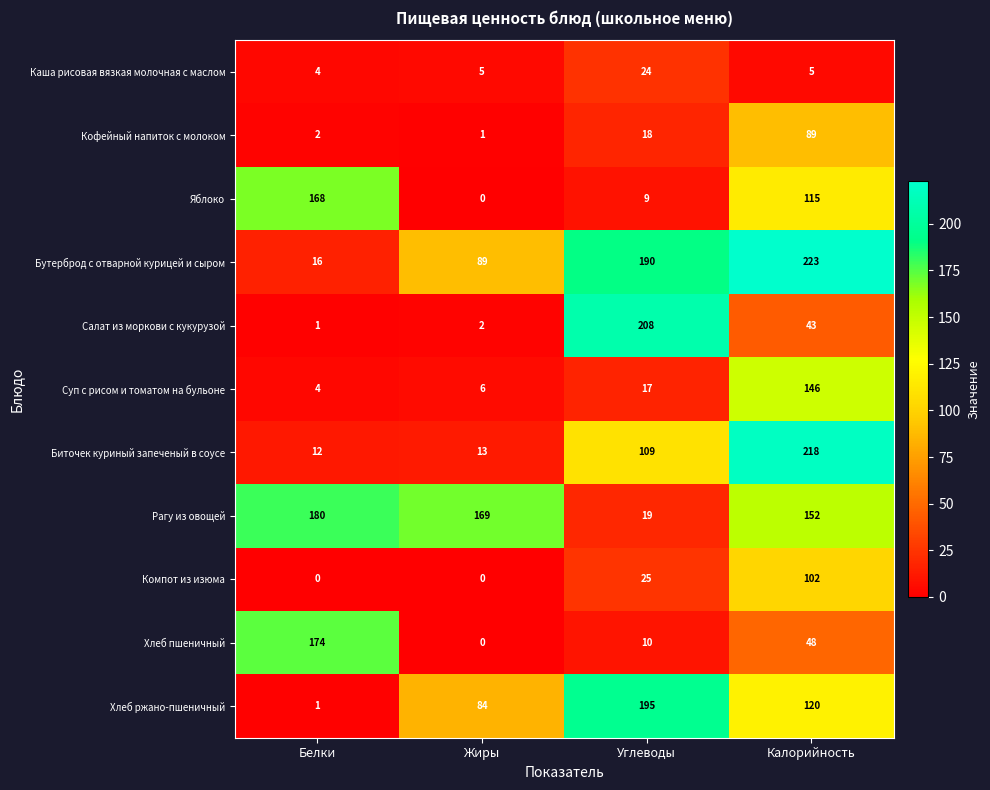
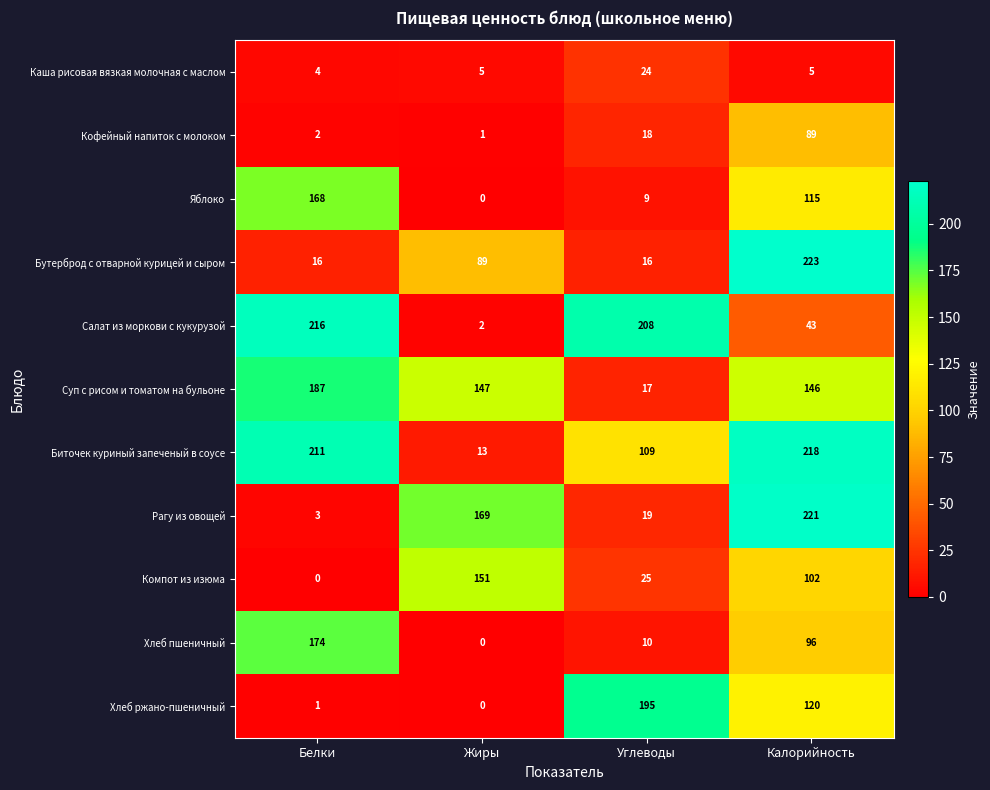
  {
    "Каша рисовая вязкая молочная с маслом": {
      "Белки": 4,
      "Жиры": 5,
      "Углеводы": 24,
      "Калорийность": 5
    },
    "Кофейный напиток с молоком": {
      "Белки": 2,
      "Жиры": 1,
      "Углеводы": 18,
      "Калорийность": 89
    },
    "Яблоко": {
      "Белки": 168,
      "Жиры": 0,
      "Углеводы": 9,
      "Калорийность": 115
    },
    "Бутерброд с отварной курицей и сыром": {
      "Белки": 16,
      "Жиры": 89,
-     "Углеводы": 190,
+     "Углеводы": 16,
      "Калорийность": 223
    },
    "Салат из моркови с кукурузой": {
-     "Белки": 1,
+     "Белки": 216,
      "Жиры": 2,
      "Углеводы": 208,
      "Калорийность": 43
    },
    "Суп с рисом и томатом на бульоне": {
-     "Белки": 4,
-     "Жиры": 6,
+     "Белки": 187,
+     "Жиры": 147,
      "Углеводы": 17,
      "Калорийность": 146
    },
    "Биточек куриный запеченый в соусе": {
-     "Белки": 12,
+     "Белки": 211,
      "Жиры": 13,
      "Углеводы": 109,
      "Калорийность": 218
    },
    "Рагу из овощей": {
-     "Белки": 180,
+     "Белки": 3,
      "Жиры": 169,
      "Углеводы": 19,
-     "Калорийность": 152
+     "Калорийность": 221
    },
    "Компот из изюма": {
      "Белки": 0,
-     "Жиры": 0,
+     "Жиры": 151,
      "Углеводы": 25,
      "Калорийность": 102
    },
    "Хлеб пшеничный": {
      "Белки": 174,
      "Жиры": 0,
      "Углеводы": 10,
-     "Калорийность": 48
+     "Калорийность": 96
    },
    "Хлеб ржано-пшеничный": {
      "Белки": 1,
-     "Жиры": 84,
+     "Жиры": 0,
      "Углеводы": 195,
      "Калорийность": 120
    }
  }
